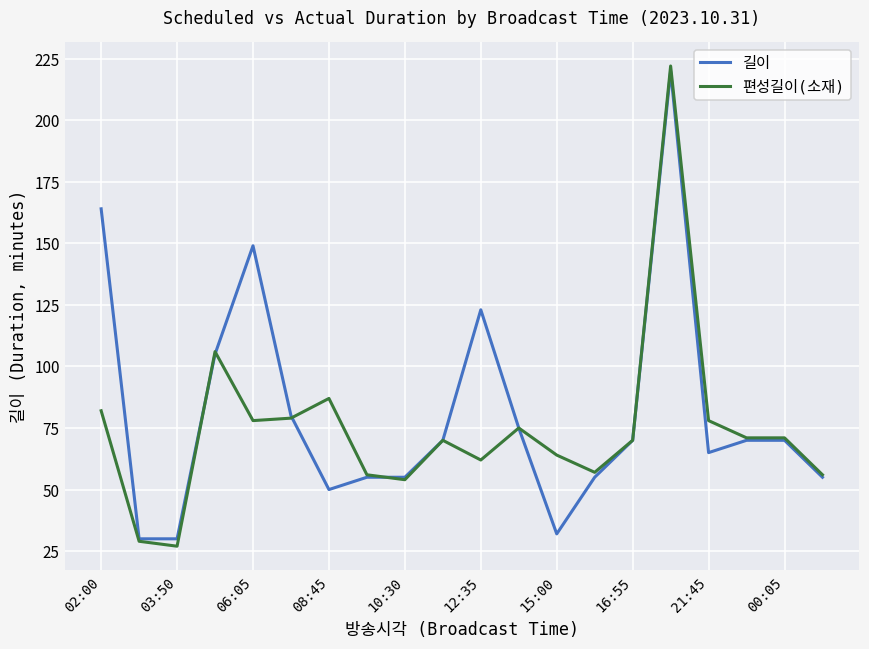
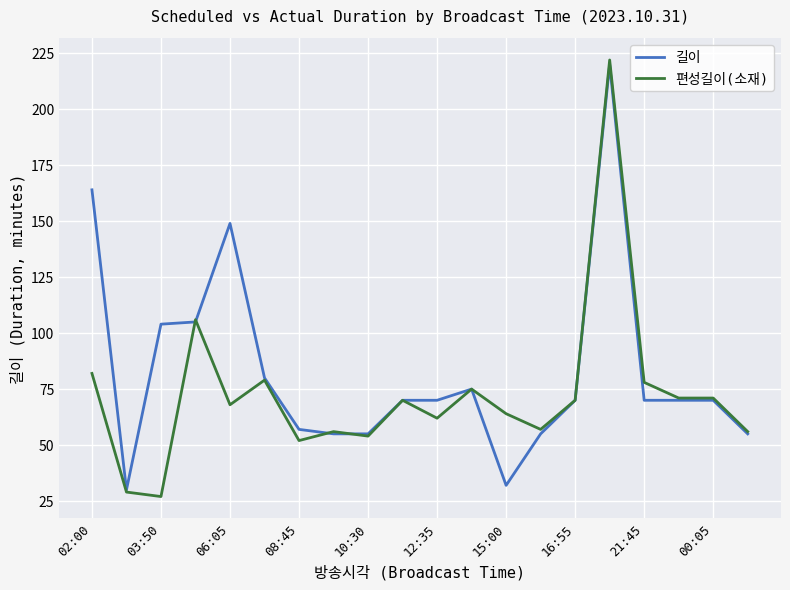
  {
    "길이": {
      "02:00": 164,
-     "03:50": 30,
+     "03:50": 104,
      "06:05": 149,
-     "08:45": 50,
-     "12:35": 123,
+     "08:45": 57,
+     "12:35": 70,
      "15:00": 32,
-     "21:45": 65
+     "21:45": 70
    },
    "편성길이(소재)": {
      "02:00": 82,
      "03:50": 27,
-     "06:05": 78,
-     "08:45": 87,
+     "06:05": 68,
+     "08:45": 52,
      "12:35": 62,
      "15:00": 64,
      "21:45": 78
    }
  }
